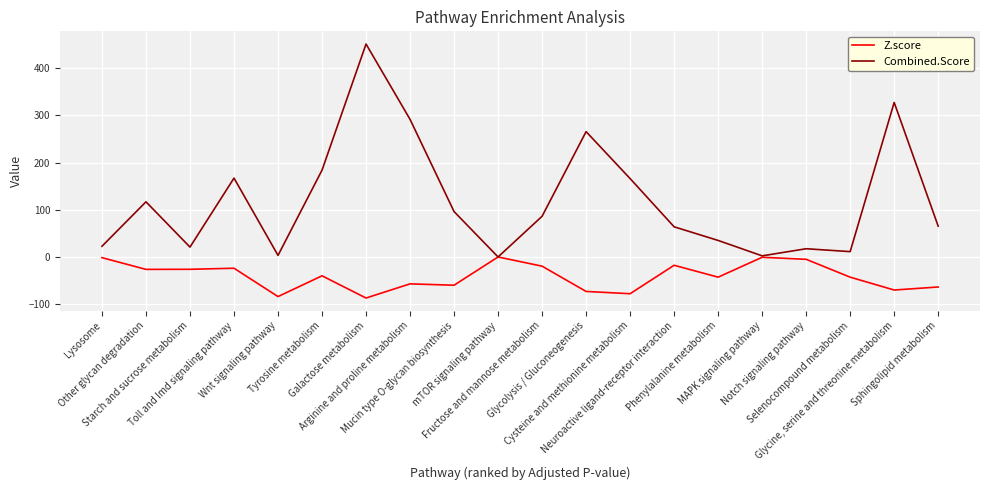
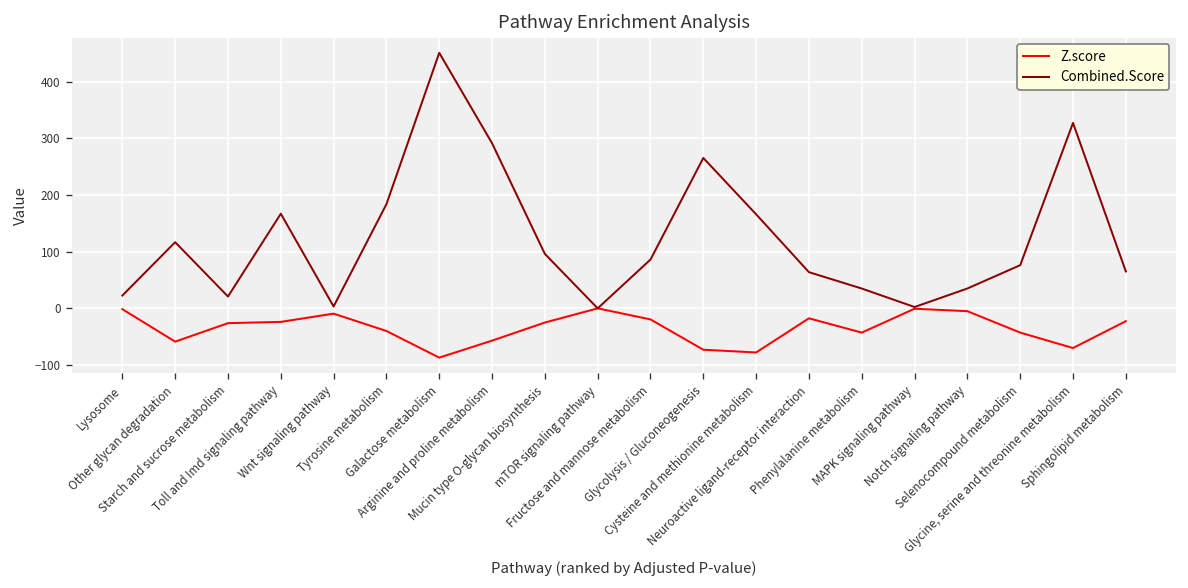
  {
    "Z.score": {
      "Lysosome": 0,
-     "Other glycan degradation": -30,
+     "Other glycan degradation": -60,
      "Starch and sucrose metabolism": -30,
      "Toll and Imd signaling pathway": -20,
-     "Wnt signaling pathway": -80,
+     "Wnt signaling pathway": -10,
      "Tyrosine metabolism": -40,
      "Galactose metabolism": -90,
      "Arginine and proline metabolism": -60,
-     "Mucin type O-glycan biosynthesis": -60,
+     "Mucin type O-glycan biosynthesis": -30,
      "Fructose and mannose metabolism": -20,
      "Glycolysis / Gluconeogenesis": -70,
      "Cysteine and methionine metabolism": -80,
      "Neuroactive ligand-receptor interaction": -20,
      "Phenylalanine metabolism": -40,
      "Notch signaling pathway": 0,
      "Selenocompound metabolism": -40,
      "Glycine, serine and threonine metabolism": -70,
-     "Sphingolipid metabolism": -60
+     "Sphingolipid metabolism": -20
    },
    "Combined.Score": {
      "Lysosome": 20,
      "Other glycan degradation": 120,
      "Starch and sucrose metabolism": 20,
      "Toll and Imd signaling pathway": 170,
      "Wnt signaling pathway": 0,
      "Tyrosine metabolism": 180,
      "Galactose metabolism": 450,
      "Arginine and proline metabolism": 290,
      "Mucin type O-glycan biosynthesis": 100,
      "Fructose and mannose metabolism": 90,
      "Glycolysis / Gluconeogenesis": 270,
      "Cysteine and methionine metabolism": 170,
      "Neuroactive ligand-receptor interaction": 60,
      "Phenylalanine metabolism": 30,
-     "Notch signaling pathway": 20,
-     "Selenocompound metabolism": 10,
+     "Notch signaling pathway": 40,
+     "Selenocompound metabolism": 80,
      "Glycine, serine and threonine metabolism": 330,
      "Sphingolipid metabolism": 70
    }
  }
